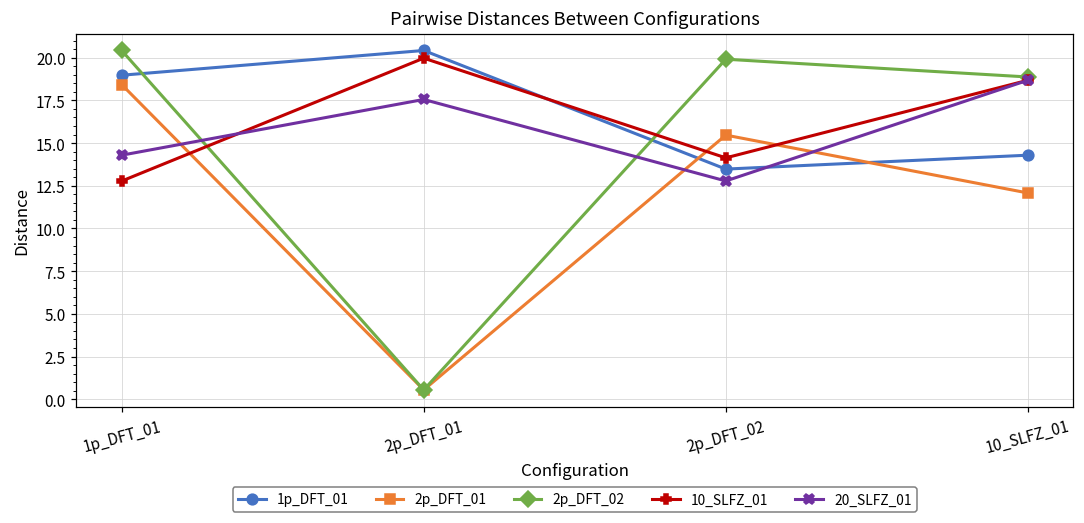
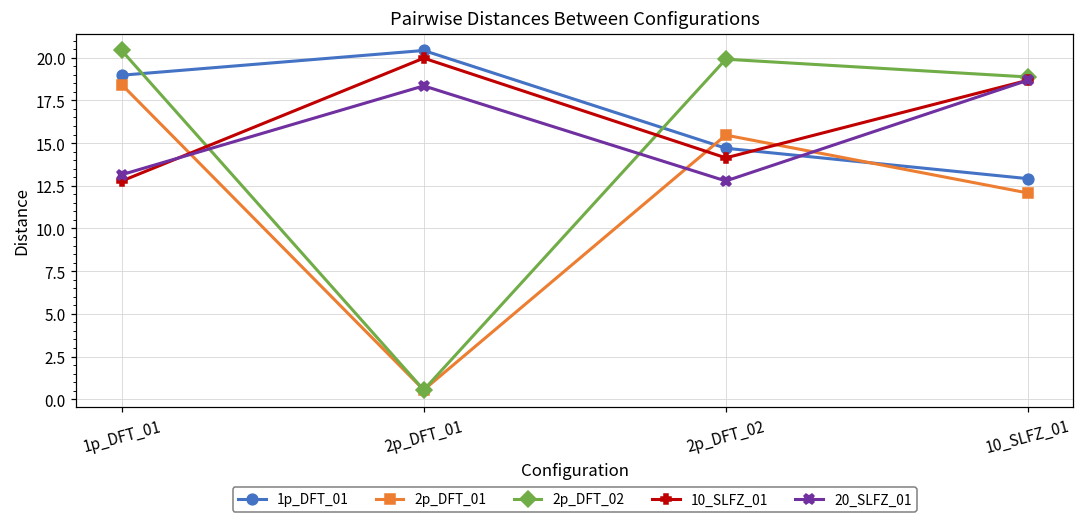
  {
    "1p_DFT_01": {
      "1p_DFT_01": 19.0,
      "2p_DFT_01": 20.4,
-     "2p_DFT_02": 13.5,
-     "10_SLFZ_01": 14.3
+     "2p_DFT_02": 14.7,
+     "10_SLFZ_01": 12.9
    },
    "2p_DFT_01": {
      "1p_DFT_01": 18.4,
      "2p_DFT_02": 15.5,
      "10_SLFZ_01": 12.1
    },
    "2p_DFT_02": {
      "1p_DFT_01": 20.4,
      "2p_DFT_02": 19.9,
      "10_SLFZ_01": 18.9
    },
    "10_SLFZ_01": {
      "1p_DFT_01": 12.8,
      "2p_DFT_01": 20.0,
      "2p_DFT_02": 14.1
    },
    "20_SLFZ_01": {
-     "1p_DFT_01": 14.3,
-     "2p_DFT_01": 17.6,
+     "1p_DFT_01": 13.1,
+     "2p_DFT_01": 18.3,
      "2p_DFT_02": 12.8
    }
  }
